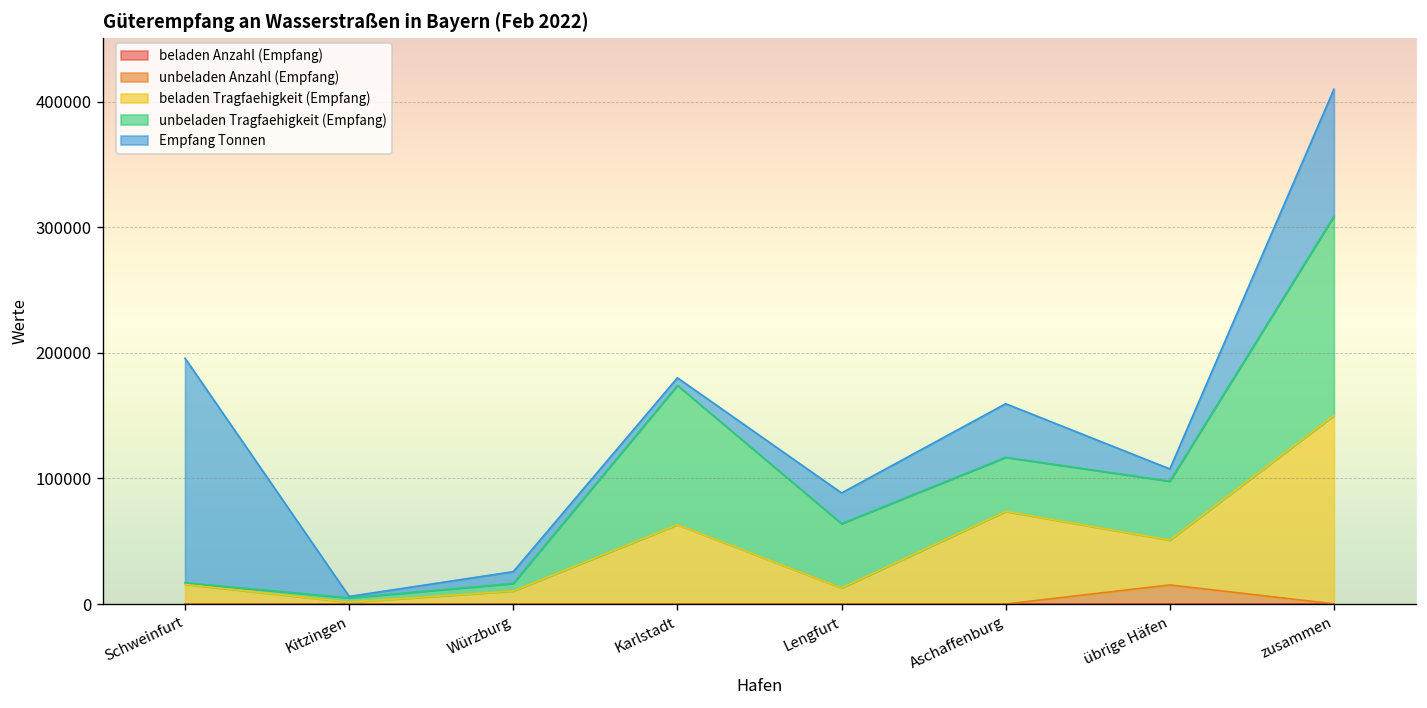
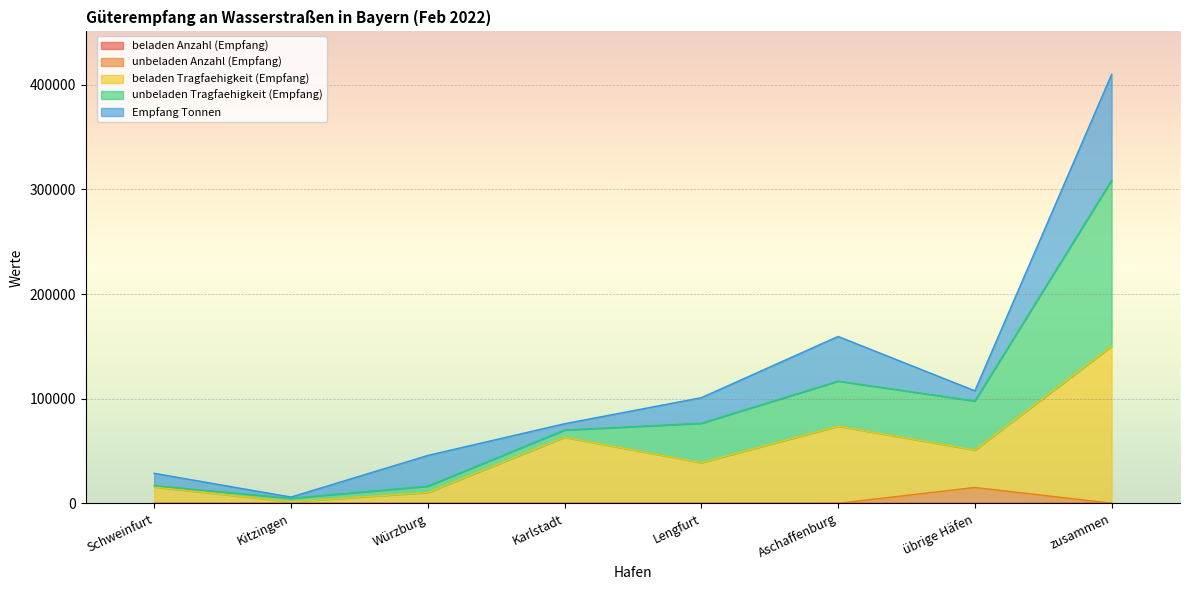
  {
    "beladen Tragfaehigkeit (Empfang)": {
      "Würzburg": 10000,
      "Karlstadt": 63000,
-     "Lengfurt": 13000,
+     "Lengfurt": 39000,
      "Aschaffenburg": 74000,
      "übrige Häfen": 36000,
      "zusammen": 150000
    },
    "unbeladen Tragfaehigkeit (Empfang)": {
      "Würzburg": 6000,
-     "Karlstadt": 111000,
-     "Lengfurt": 51000,
+     "Karlstadt": 7000,
+     "Lengfurt": 38000,
      "Aschaffenburg": 43000,
      "übrige Häfen": 47000,
      "zusammen": 159000
    },
    "Empfang Tonnen": {
-     "Schweinfurt": 179000,
-     "Würzburg": 9000,
+     "Schweinfurt": 12000,
+     "Würzburg": 29000,
      "Karlstadt": 6000,
      "Lengfurt": 24000,
      "Aschaffenburg": 43000,
      "übrige Häfen": 10000,
      "zusammen": 101000
    }
  }
